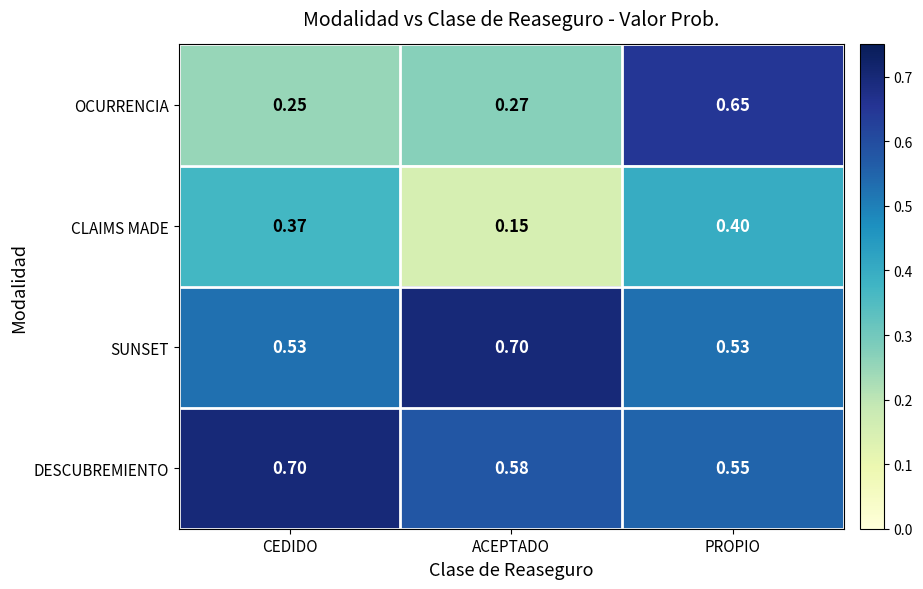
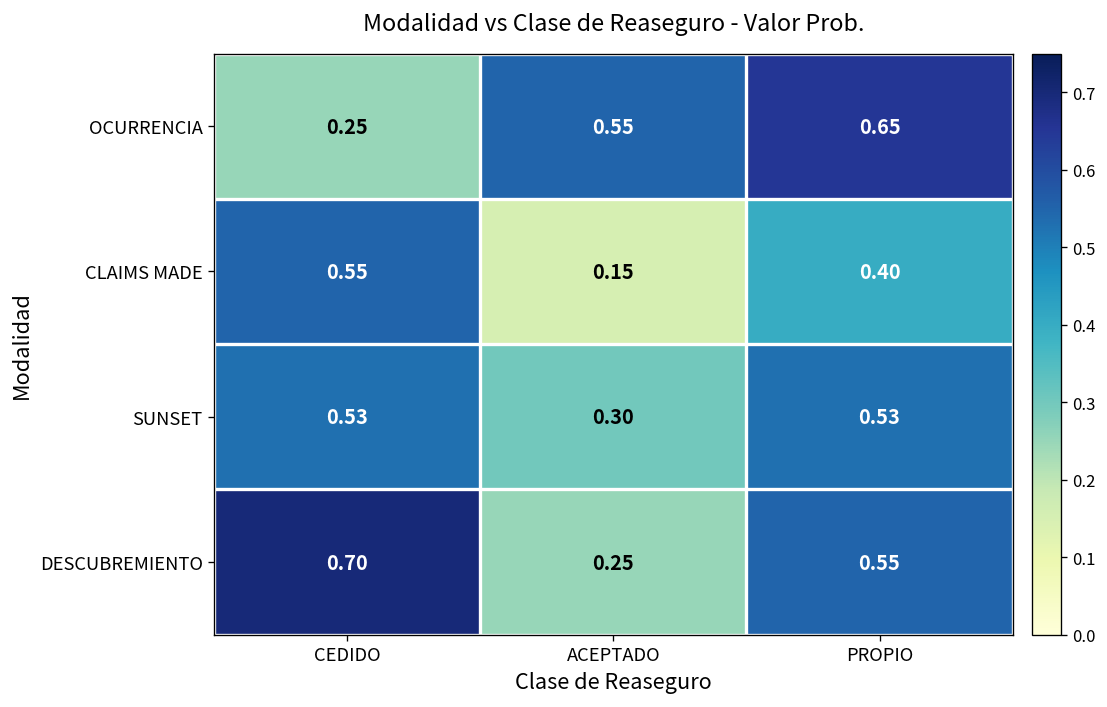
  {
    "OCURRENCIA": {
      "CEDIDO": 0.25,
-     "ACEPTADO": 0.27,
+     "ACEPTADO": 0.55,
      "PROPIO": 0.65
    },
    "CLAIMS MADE": {
-     "CEDIDO": 0.37,
+     "CEDIDO": 0.55,
      "ACEPTADO": 0.15,
      "PROPIO": 0.40
    },
    "SUNSET": {
      "CEDIDO": 0.53,
-     "ACEPTADO": 0.70,
+     "ACEPTADO": 0.30,
      "PROPIO": 0.53
    },
    "DESCUBREMIENTO": {
      "CEDIDO": 0.70,
-     "ACEPTADO": 0.58,
+     "ACEPTADO": 0.25,
      "PROPIO": 0.55
    }
  }
